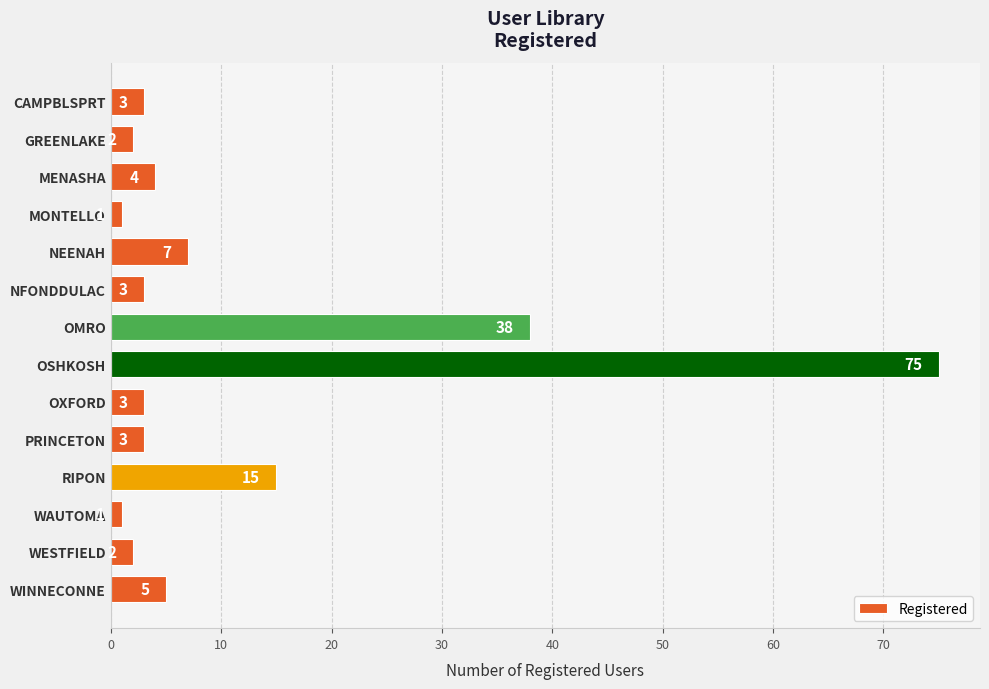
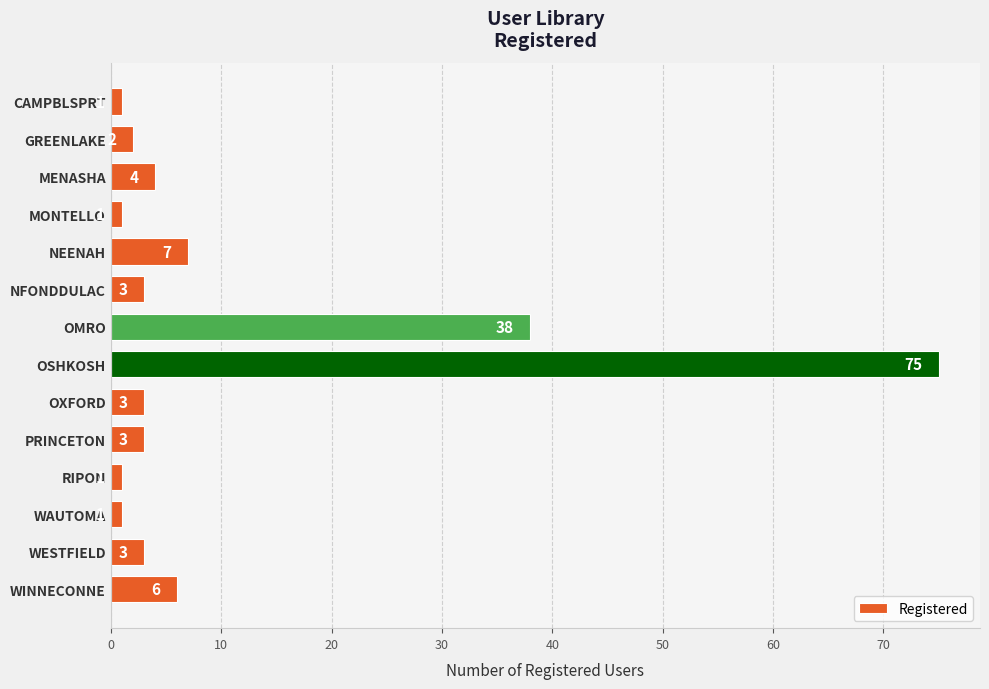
  {
-   "CAMPBLSPRT": 3,
+   "CAMPBLSPRT": 1,
    "MENASHA": 4,
    "NEENAH": 7,
    "NFONDDULAC": 3,
    "OMRO": 38,
    "OSHKOSH": 75,
    "OXFORD": 3,
    "PRINCETON": 3,
-   "RIPON": 15,
-   "WESTFIELD": 2,
-   "WINNECONNE": 5
+   "RIPON": 1,
+   "WESTFIELD": 3,
+   "WINNECONNE": 6
  }
